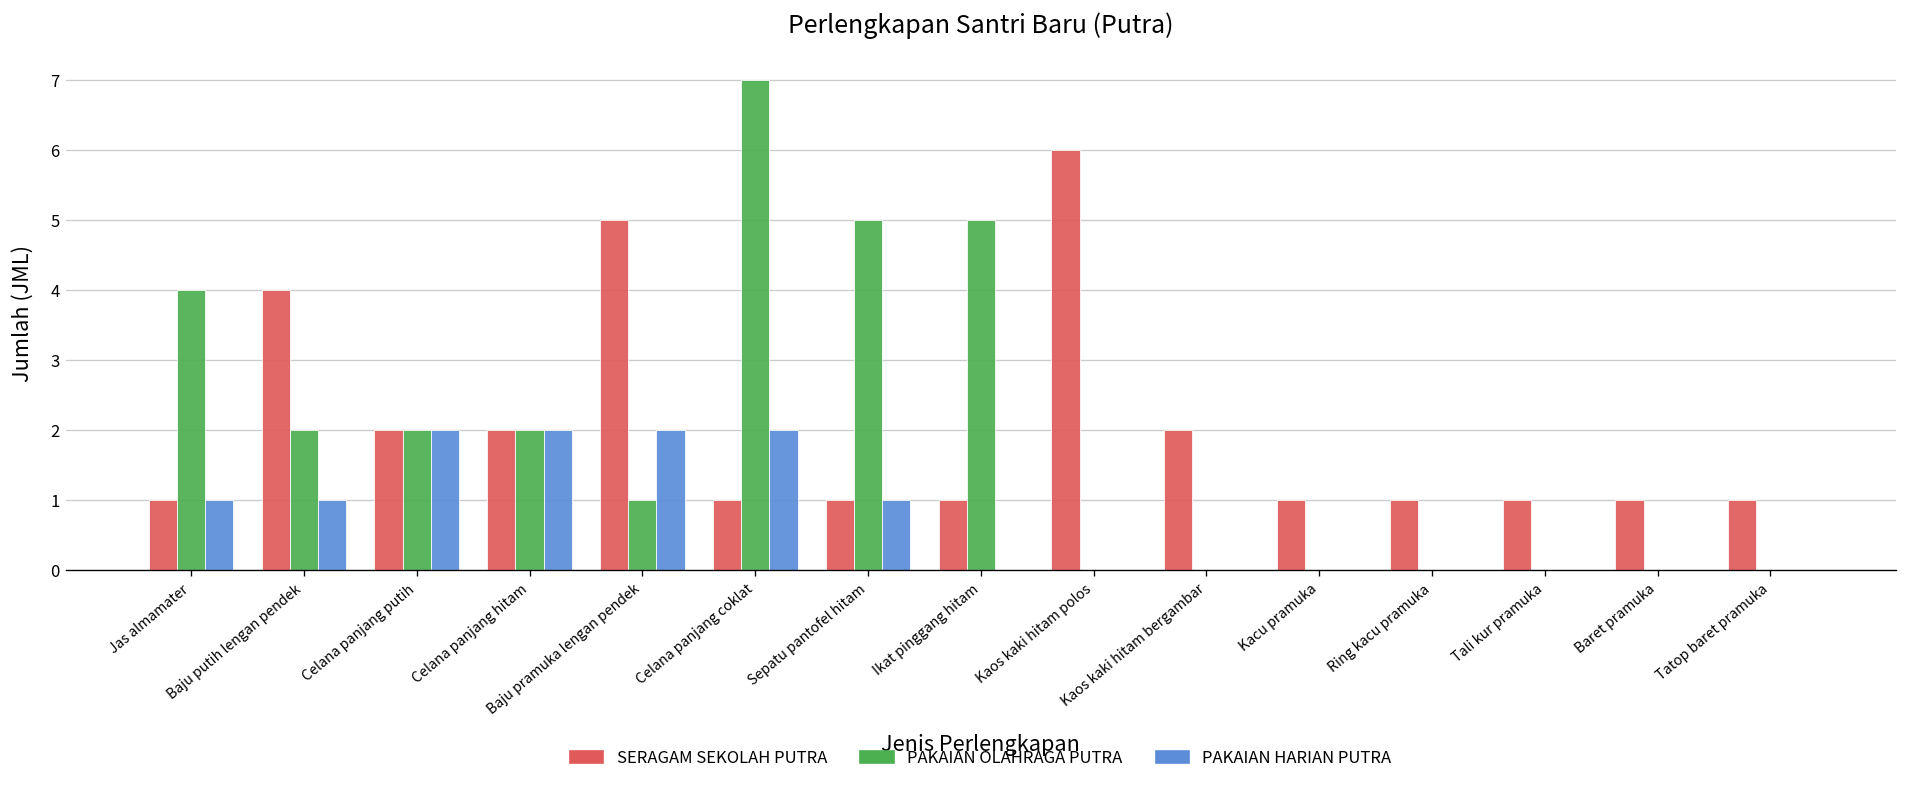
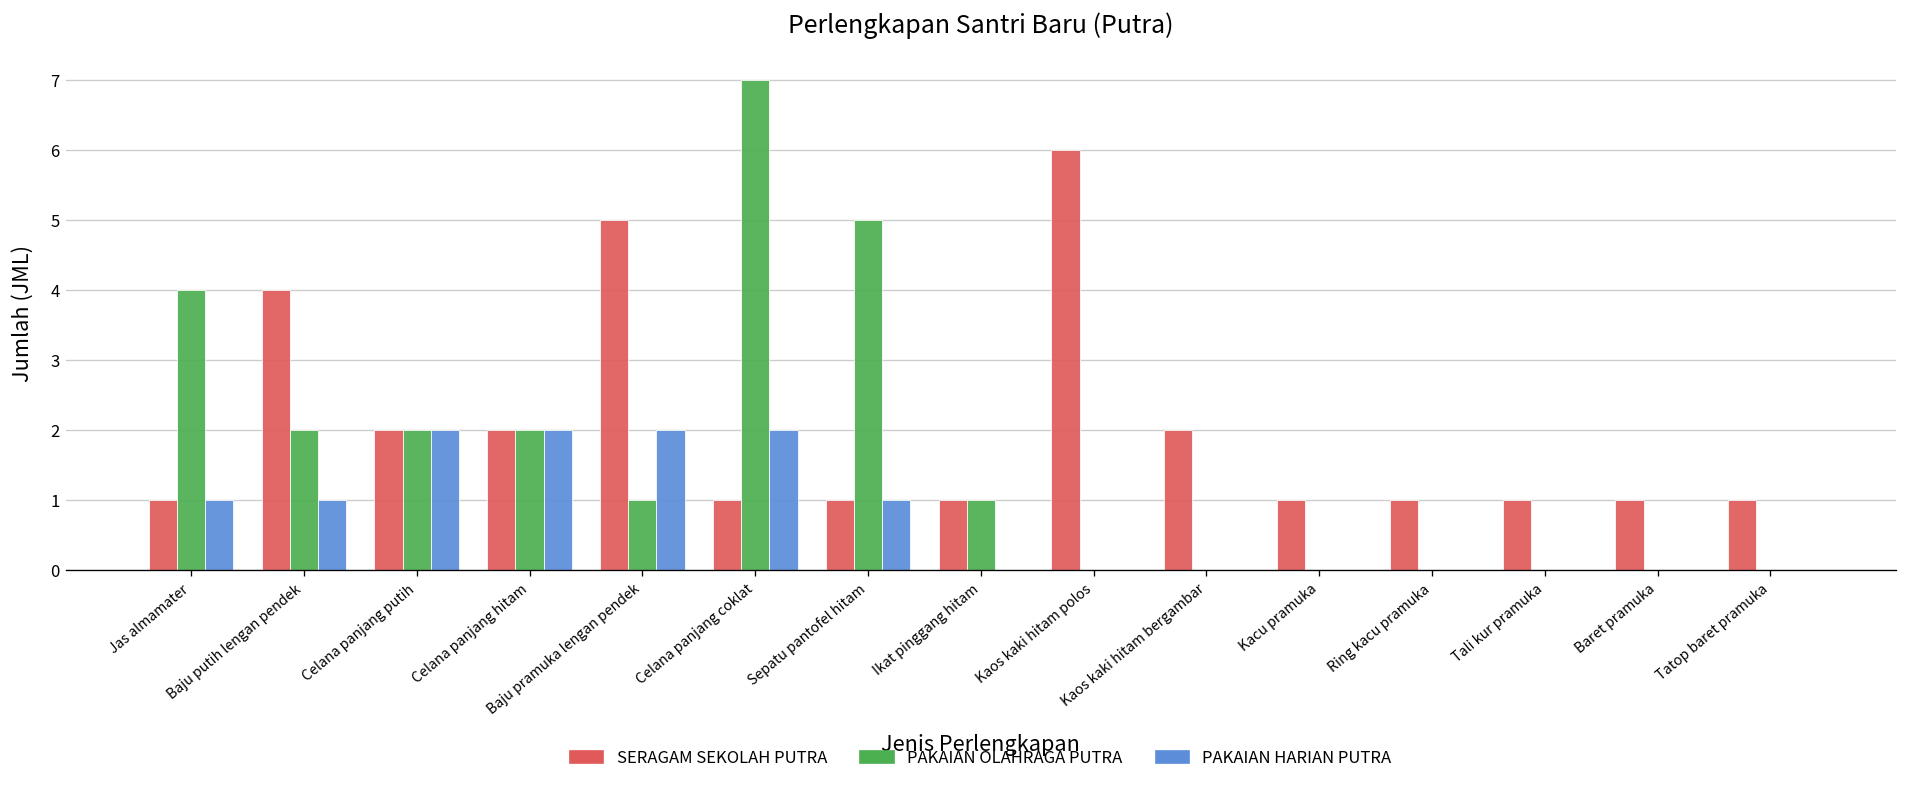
  {
    "SERAGAM SEKOLAH PUTRA": {
      "Jas almamater": 1,
      "Baju putih lengan pendek": 4,
      "Celana panjang putih": 2,
      "Celana panjang hitam": 2,
      "Baju pramuka lengan pendek": 5,
      "Celana panjang coklat": 1,
      "Sepatu pantofel hitam": 1,
      "Ikat pinggang hitam": 1,
      "Kaos kaki hitam polos": 6,
      "Kaos kaki hitam bergambar": 2,
      "Kacu pramuka": 1,
      "Ring kacu pramuka": 1,
      "Tali kur pramuka": 1,
      "Baret pramuka": 1,
      "Tatop baret pramuka": 1
    },
    "PAKAIAN OLAHRAGA PUTRA": {
      "Jas almamater": 4,
      "Baju putih lengan pendek": 2,
      "Celana panjang putih": 2,
      "Celana panjang hitam": 2,
      "Baju pramuka lengan pendek": 1,
      "Celana panjang coklat": 7,
      "Sepatu pantofel hitam": 5,
-     "Ikat pinggang hitam": 5,
+     "Ikat pinggang hitam": 1,
      "Kaos kaki hitam polos": 0,
      "Kaos kaki hitam bergambar": 0,
      "Kacu pramuka": 0,
      "Ring kacu pramuka": 0,
      "Tali kur pramuka": 0,
      "Baret pramuka": 0,
      "Tatop baret pramuka": 0
    },
    "PAKAIAN HARIAN PUTRA": {
      "Jas almamater": 1,
      "Baju putih lengan pendek": 1,
      "Celana panjang putih": 2,
      "Celana panjang hitam": 2,
      "Baju pramuka lengan pendek": 2,
      "Celana panjang coklat": 2,
      "Sepatu pantofel hitam": 1,
      "Ikat pinggang hitam": 0,
      "Kaos kaki hitam polos": 0,
      "Kaos kaki hitam bergambar": 0,
      "Kacu pramuka": 0,
      "Ring kacu pramuka": 0,
      "Tali kur pramuka": 0,
      "Baret pramuka": 0,
      "Tatop baret pramuka": 0
    }
  }
